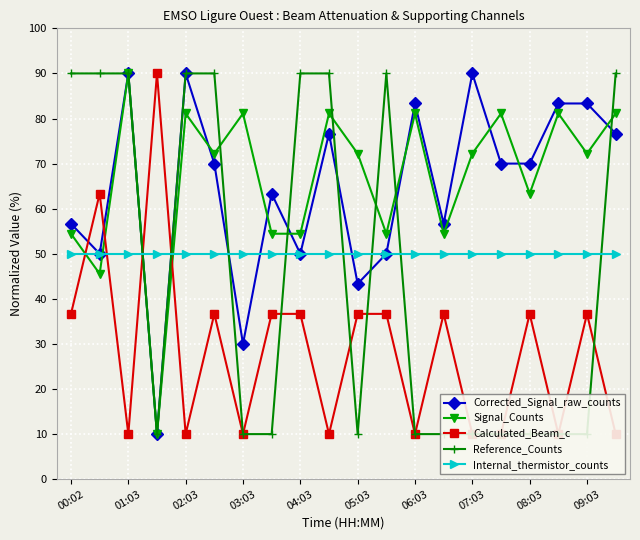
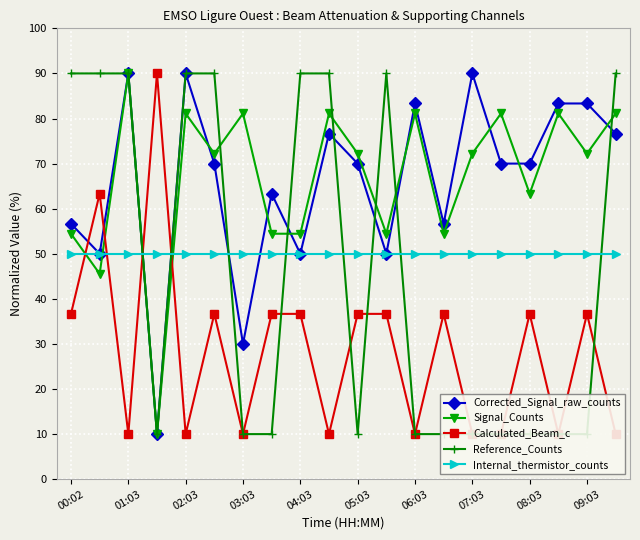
  {
    "Corrected_Signal_raw_counts": {
      "00:02": 57,
      "03:03": 30,
-     "05:03": 43,
+     "05:03": 70,
      "06:03": 83,
      "07:03": 90,
      "08:03": 70,
      "09:03": 83
    },
    "Calculated_Beam_c": {
      "00:02": 37,
      "01:03": 10,
      "02:03": 10,
      "04:03": 37,
      "05:03": 37,
      "08:03": 37,
      "09:03": 37
    },
    "Internal_thermistor_counts": {
      "00:02": 50,
      "01:03": 50,
      "02:03": 50,
      "03:03": 50,
      "05:03": 50,
      "06:03": 50,
      "07:03": 50,
      "08:03": 50,
      "09:03": 50
    }
  }
